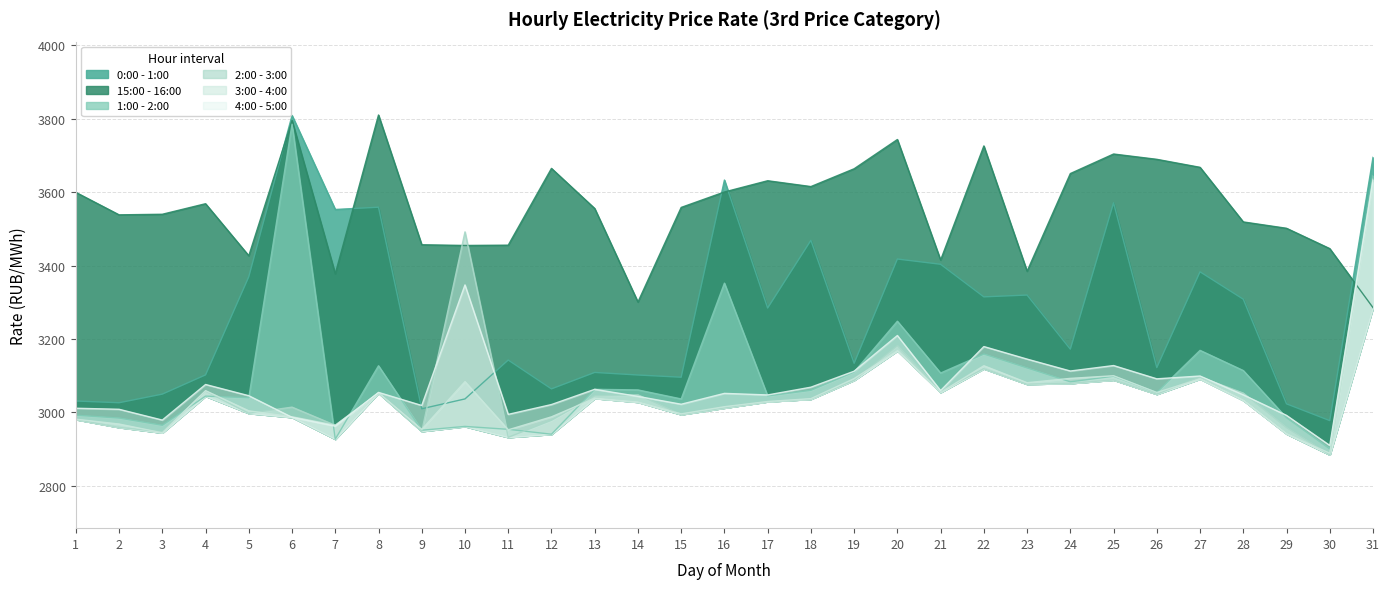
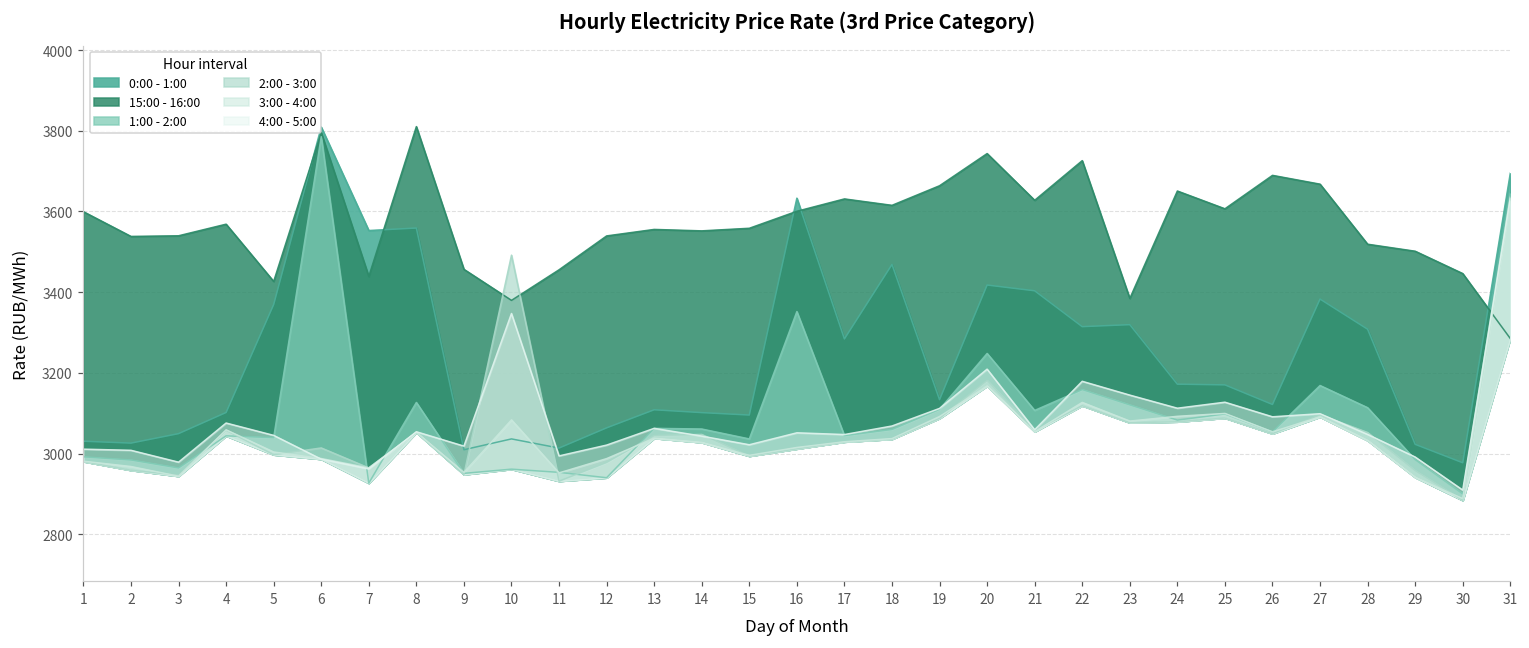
  {
    "0:00 - 1:00": {
      "1": 3030,
      "2": 3030,
      "3": 3050,
      "4": 3100,
      "5": 3370,
      "6": 3810,
      "7": 3550,
      "8": 3560,
      "9": 3010,
      "10": 3040,
-     "11": 3140,
+     "11": 3010,
      "12": 3060,
      "13": 3110,
      "14": 3100,
      "15": 3100,
      "16": 3630,
      "17": 3280,
      "18": 3470,
      "19": 3130,
      "20": 3420,
      "21": 3400,
      "22": 3310,
      "23": 3320,
      "24": 3170,
-     "25": 3570,
+     "25": 3170,
      "26": 3120,
      "27": 3380,
      "28": 3310,
      "29": 3020,
      "30": 2980,
      "31": 3690
    },
    "15:00 - 16:00": {
      "1": 3600,
      "2": 3540,
      "3": 3540,
      "4": 3570,
      "5": 3430,
      "6": 3800,
-     "7": 3380,
+     "7": 3440,
      "8": 3810,
      "9": 3460,
-     "10": 3450,
+     "10": 3380,
      "11": 3460,
-     "12": 3660,
+     "12": 3540,
      "13": 3560,
-     "14": 3300,
+     "14": 3550,
      "15": 3560,
      "16": 3600,
      "17": 3630,
      "18": 3620,
      "19": 3660,
      "20": 3740,
-     "21": 3410,
+     "21": 3630,
      "22": 3730,
      "23": 3380,
      "24": 3650,
-     "25": 3700,
+     "25": 3610,
      "26": 3690,
      "27": 3670,
      "28": 3520,
      "29": 3500,
      "30": 3450,
      "31": 3290
    }
  }
